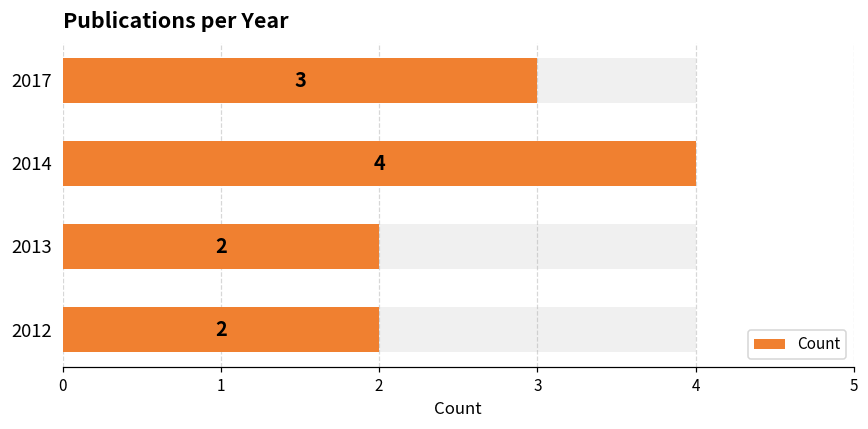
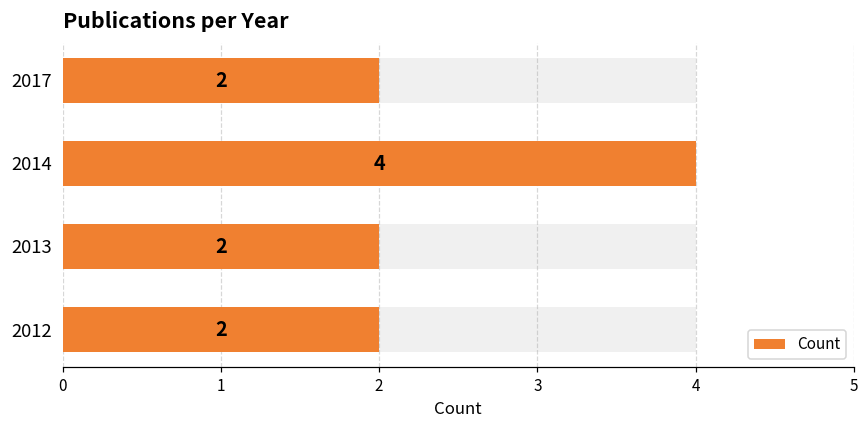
  {
    "Count": {
-     "2017": 3,
+     "2017": 2,
      "2014": 4
    }
  }
